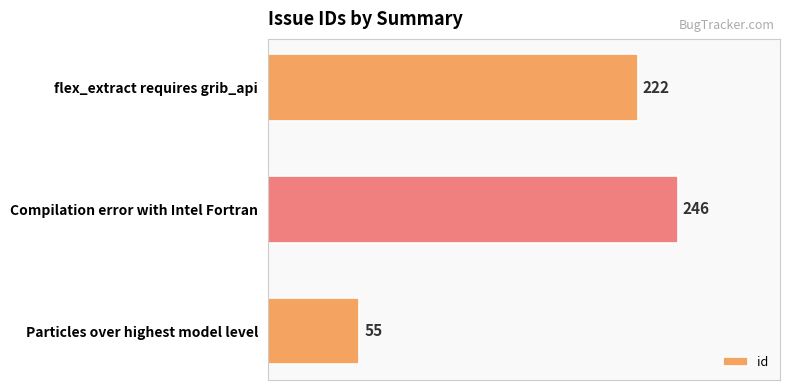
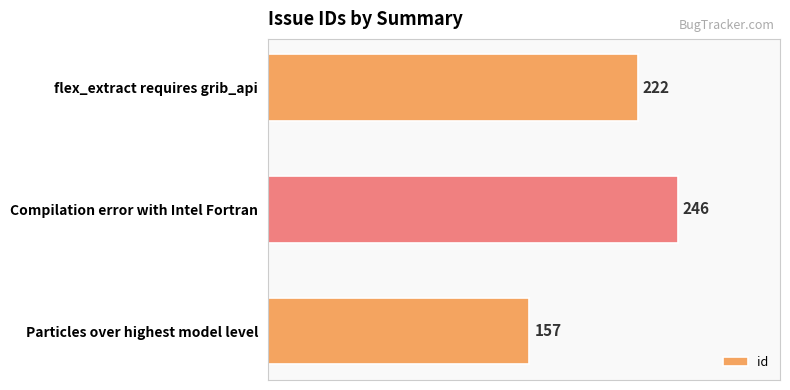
  {
    "flex_extract requires grib_api": 222,
    "Compilation error with Intel Fortran": 246,
-   "Particles over highest model level": 55
+   "Particles over highest model level": 157
  }
